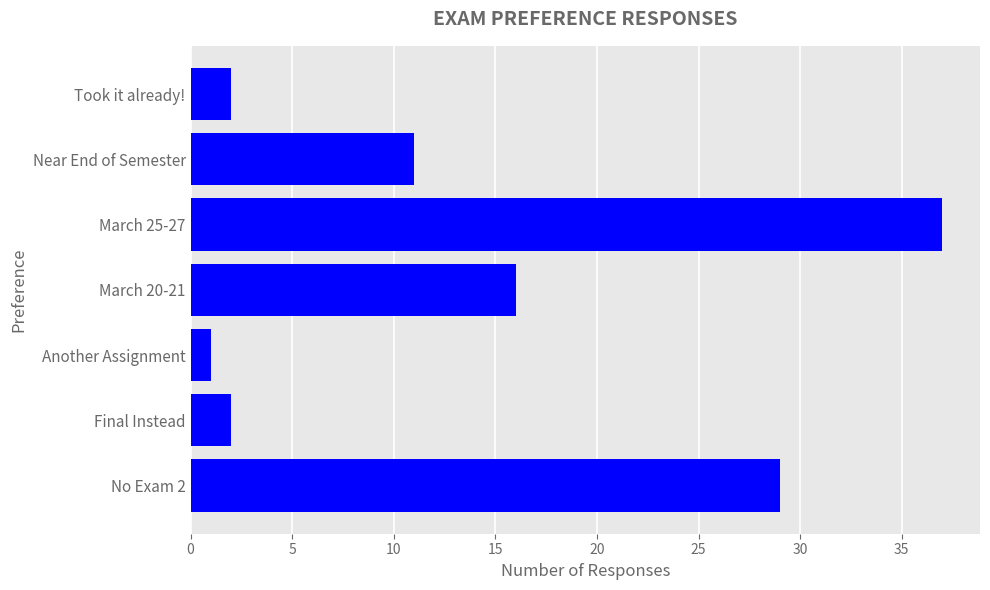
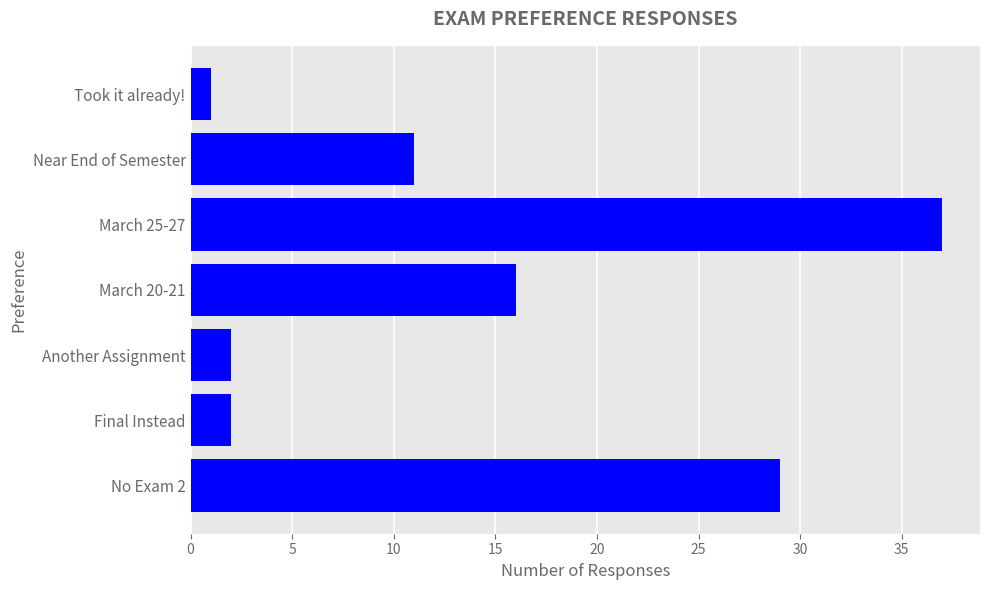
  {
-   "Took it already!": 2,
+   "Took it already!": 1,
    "Near End of Semester": 11,
    "March 25-27": 37,
    "March 20-21": 16,
-   "Another Assignment": 1,
+   "Another Assignment": 2,
    "Final Instead": 2,
    "No Exam 2": 29
  }
